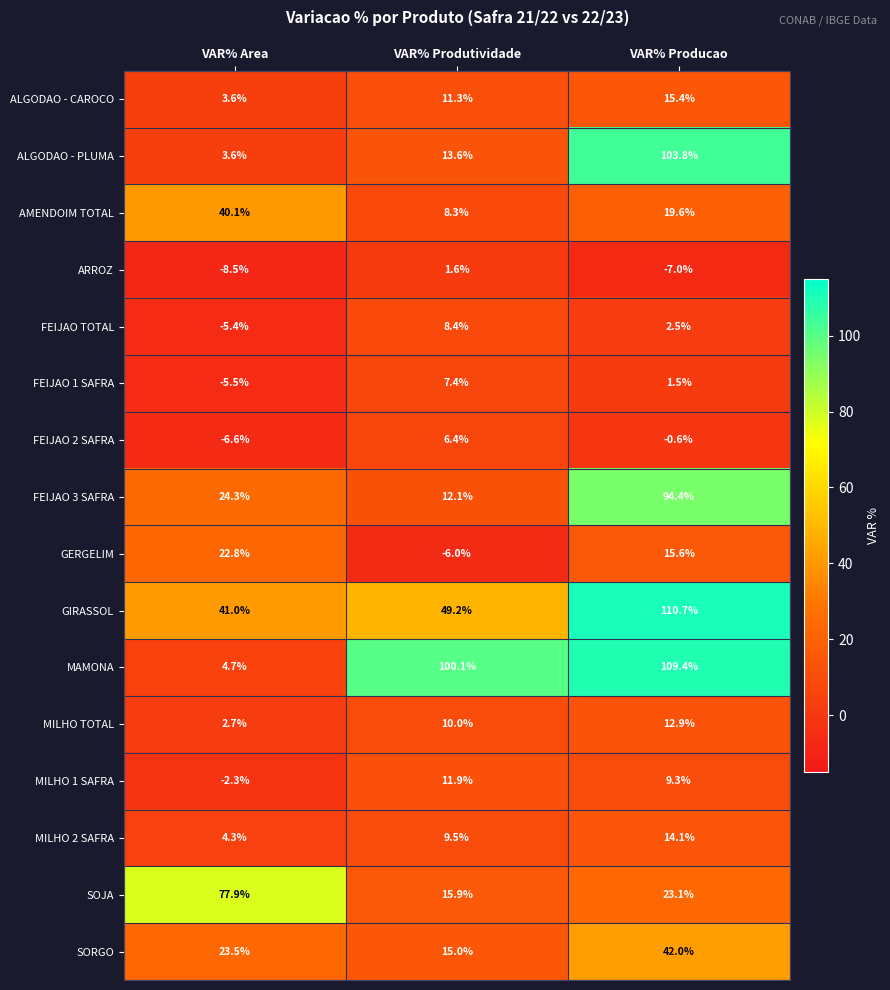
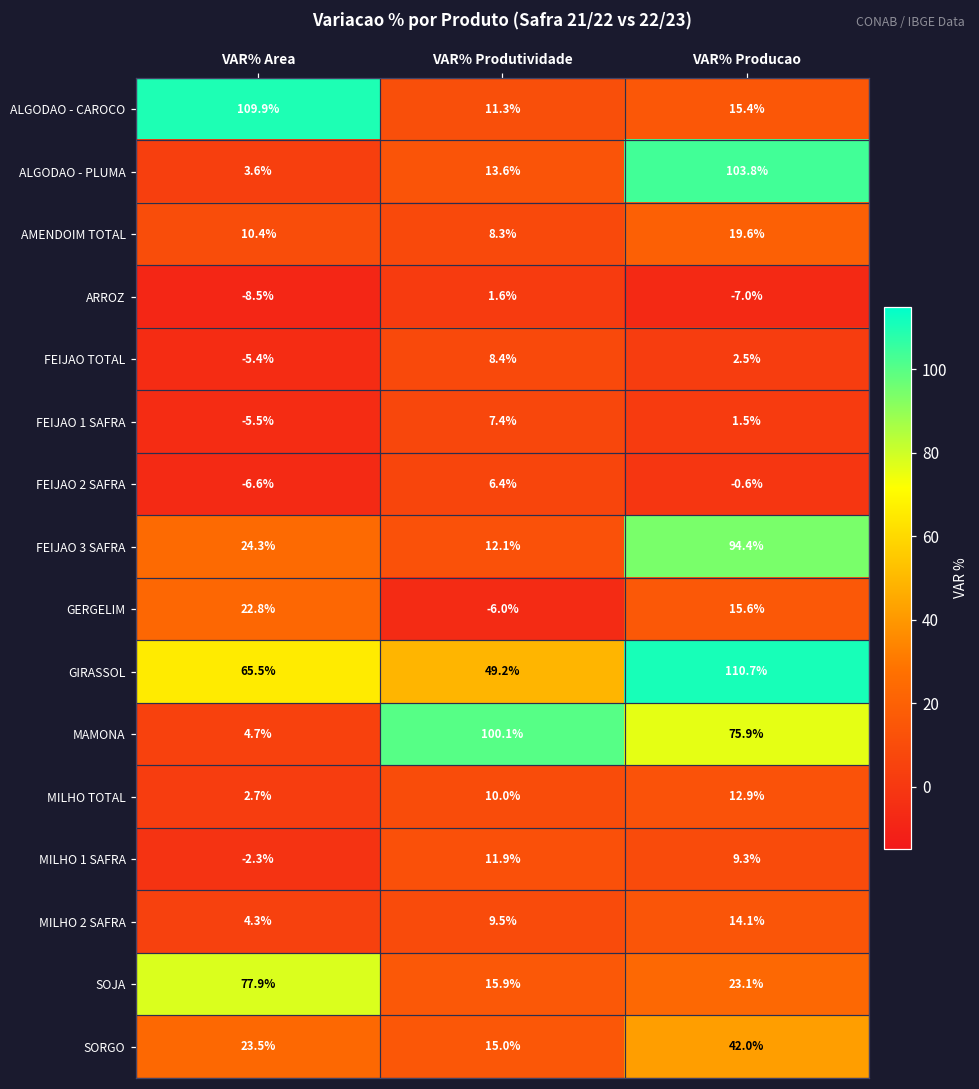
  {
    "ALGODAO - CAROCO": {
-     "VAR% Area": "3.6%",
+     "VAR% Area": "109.9%",
      "VAR% Produtividade": "11.3%",
      "VAR% Producao": "15.4%"
    },
    "ALGODAO - PLUMA": {
      "VAR% Area": "3.6%",
      "VAR% Produtividade": "13.6%",
      "VAR% Producao": "103.8%"
    },
    "AMENDOIM TOTAL": {
-     "VAR% Area": "40.1%",
+     "VAR% Area": "10.4%",
      "VAR% Produtividade": "8.3%",
      "VAR% Producao": "19.6%"
    },
    "ARROZ": {
      "VAR% Area": "-8.5%",
      "VAR% Produtividade": "1.6%",
      "VAR% Producao": "-7.0%"
    },
    "FEIJAO TOTAL": {
      "VAR% Area": "-5.4%",
      "VAR% Produtividade": "8.4%",
      "VAR% Producao": "2.5%"
    },
    "FEIJAO 1 SAFRA": {
      "VAR% Area": "-5.5%",
      "VAR% Produtividade": "7.4%",
      "VAR% Producao": "1.5%"
    },
    "FEIJAO 2 SAFRA": {
      "VAR% Area": "-6.6%",
      "VAR% Produtividade": "6.4%",
      "VAR% Producao": "-0.6%"
    },
    "FEIJAO 3 SAFRA": {
      "VAR% Area": "24.3%",
      "VAR% Produtividade": "12.1%",
      "VAR% Producao": "94.4%"
    },
    "GERGELIM": {
      "VAR% Area": "22.8%",
      "VAR% Produtividade": "-6.0%",
      "VAR% Producao": "15.6%"
    },
    "GIRASSOL": {
-     "VAR% Area": "41.0%",
+     "VAR% Area": "65.5%",
      "VAR% Produtividade": "49.2%",
      "VAR% Producao": "110.7%"
    },
    "MAMONA": {
      "VAR% Area": "4.7%",
      "VAR% Produtividade": "100.1%",
-     "VAR% Producao": "109.4%"
+     "VAR% Producao": "75.9%"
    },
    "MILHO TOTAL": {
      "VAR% Area": "2.7%",
      "VAR% Produtividade": "10.0%",
      "VAR% Producao": "12.9%"
    },
    "MILHO 1 SAFRA": {
      "VAR% Area": "-2.3%",
      "VAR% Produtividade": "11.9%",
      "VAR% Producao": "9.3%"
    },
    "MILHO 2 SAFRA": {
      "VAR% Area": "4.3%",
      "VAR% Produtividade": "9.5%",
      "VAR% Producao": "14.1%"
    },
    "SOJA": {
      "VAR% Area": "77.9%",
      "VAR% Produtividade": "15.9%",
      "VAR% Producao": "23.1%"
    },
    "SORGO": {
      "VAR% Area": "23.5%",
      "VAR% Produtividade": "15.0%",
      "VAR% Producao": "42.0%"
    }
  }
